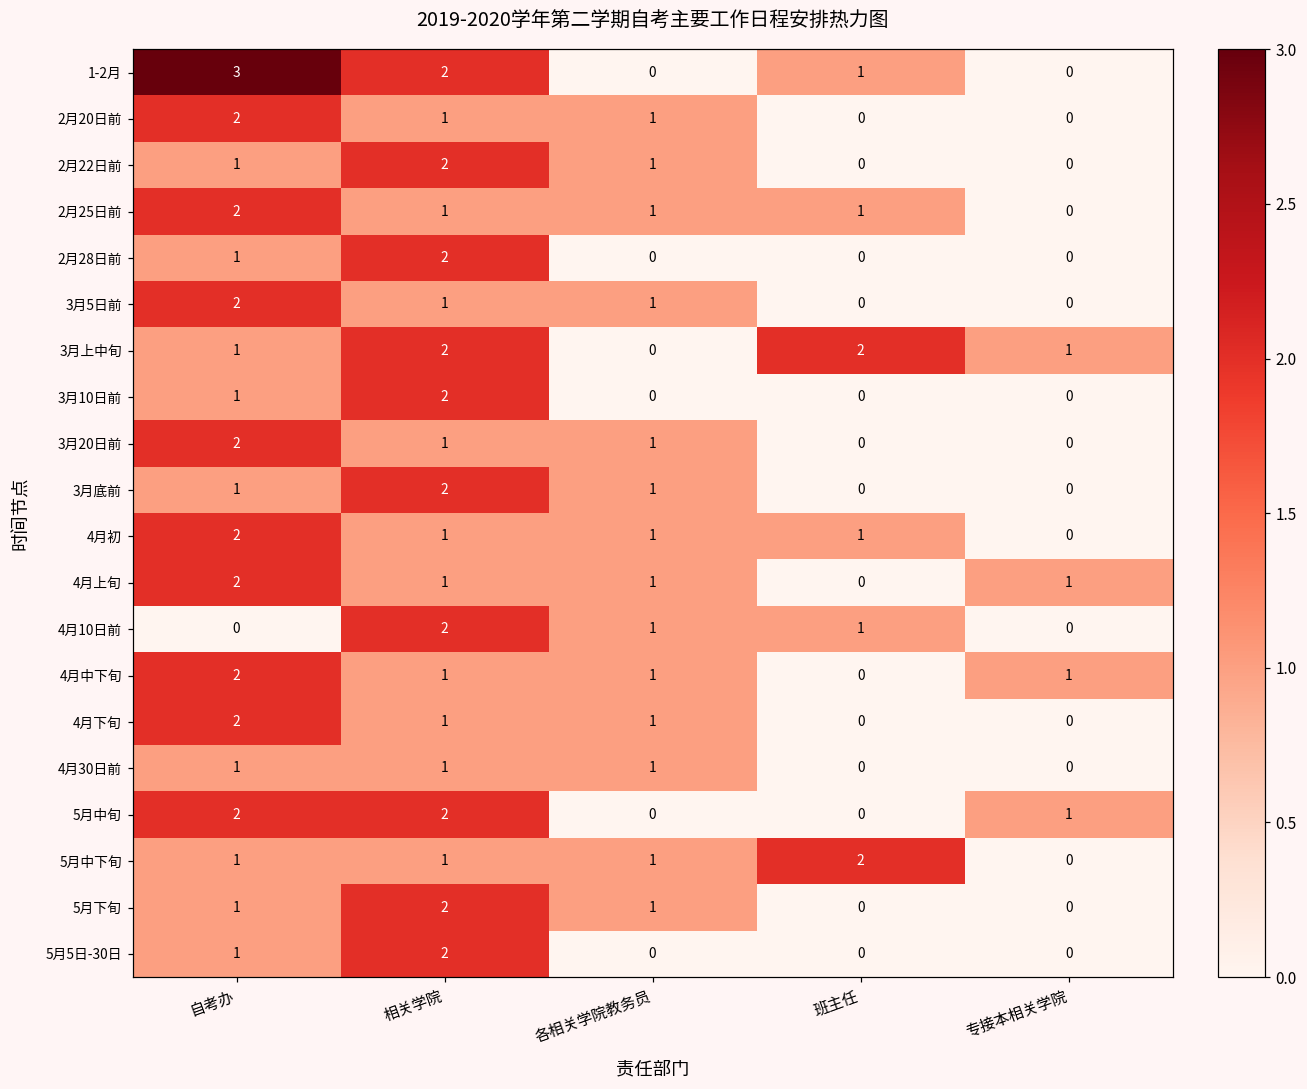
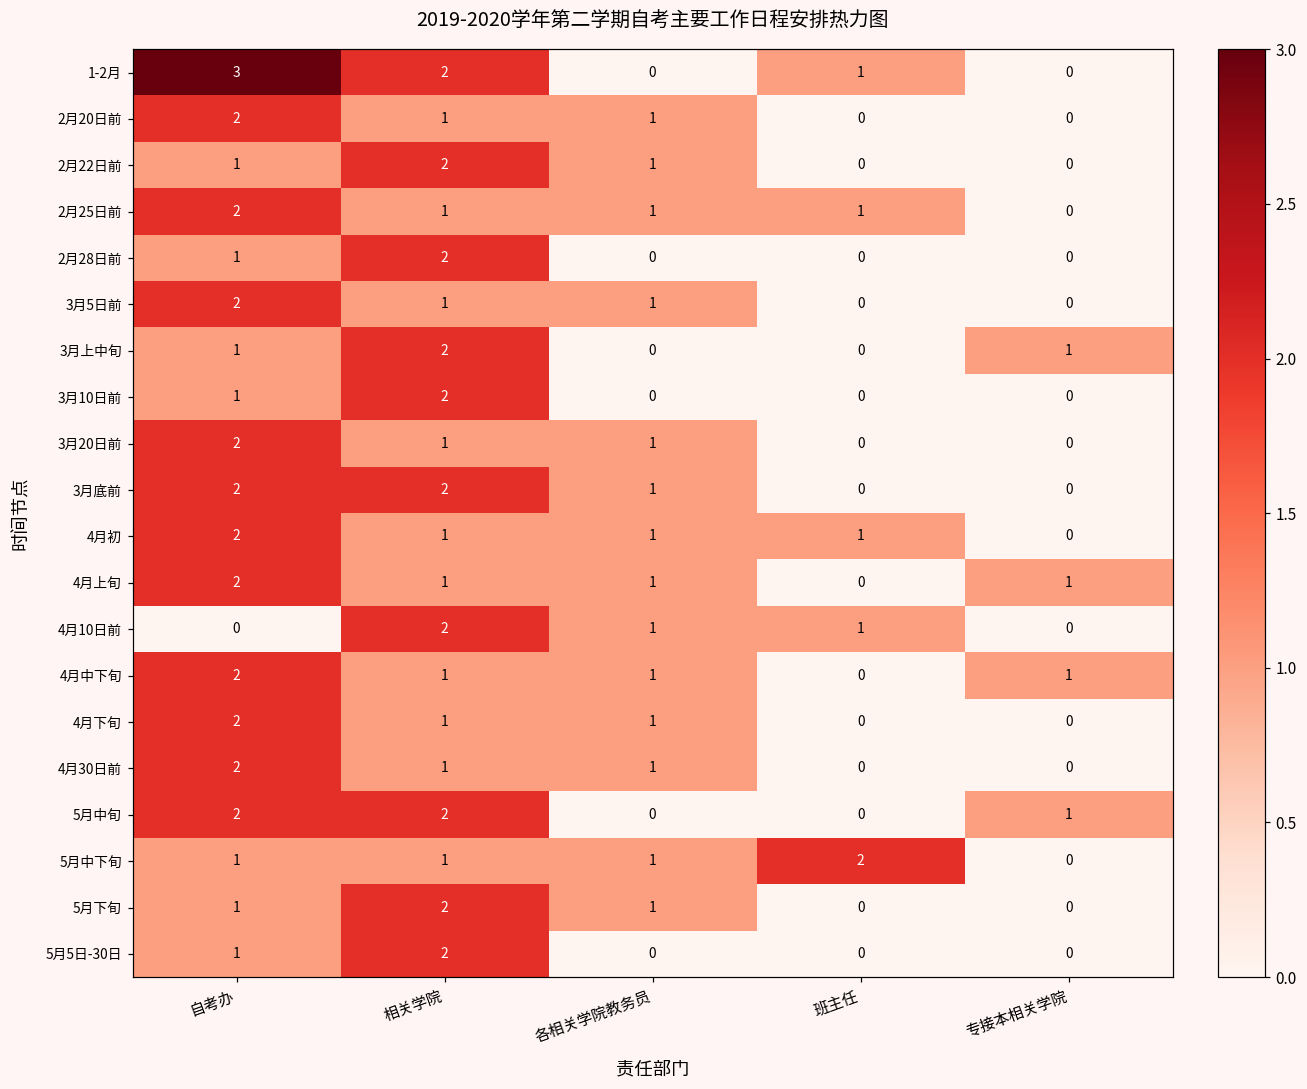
  {
    "1-2月": {
      "自考办": 3,
      "相关学院": 2,
      "各相关学院教务员": 0,
      "班主任": 1,
      "专接本相关学院": 0
    },
    "2月20日前": {
      "自考办": 2,
      "相关学院": 1,
      "各相关学院教务员": 1,
      "班主任": 0,
      "专接本相关学院": 0
    },
    "2月22日前": {
      "自考办": 1,
      "相关学院": 2,
      "各相关学院教务员": 1,
      "班主任": 0,
      "专接本相关学院": 0
    },
    "2月25日前": {
      "自考办": 2,
      "相关学院": 1,
      "各相关学院教务员": 1,
      "班主任": 1,
      "专接本相关学院": 0
    },
    "2月28日前": {
      "自考办": 1,
      "相关学院": 2,
      "各相关学院教务员": 0,
      "班主任": 0,
      "专接本相关学院": 0
    },
    "3月5日前": {
      "自考办": 2,
      "相关学院": 1,
      "各相关学院教务员": 1,
      "班主任": 0,
      "专接本相关学院": 0
    },
    "3月上中旬": {
      "自考办": 1,
      "相关学院": 2,
      "各相关学院教务员": 0,
-     "班主任": 2,
+     "班主任": 0,
      "专接本相关学院": 1
    },
    "3月10日前": {
      "自考办": 1,
      "相关学院": 2,
      "各相关学院教务员": 0,
      "班主任": 0,
      "专接本相关学院": 0
    },
    "3月20日前": {
      "自考办": 2,
      "相关学院": 1,
      "各相关学院教务员": 1,
      "班主任": 0,
      "专接本相关学院": 0
    },
    "3月底前": {
-     "自考办": 1,
+     "自考办": 2,
      "相关学院": 2,
      "各相关学院教务员": 1,
      "班主任": 0,
      "专接本相关学院": 0
    },
    "4月初": {
      "自考办": 2,
      "相关学院": 1,
      "各相关学院教务员": 1,
      "班主任": 1,
      "专接本相关学院": 0
    },
    "4月上旬": {
      "自考办": 2,
      "相关学院": 1,
      "各相关学院教务员": 1,
      "班主任": 0,
      "专接本相关学院": 1
    },
    "4月10日前": {
      "自考办": 0,
      "相关学院": 2,
      "各相关学院教务员": 1,
      "班主任": 1,
      "专接本相关学院": 0
    },
    "4月中下旬": {
      "自考办": 2,
      "相关学院": 1,
      "各相关学院教务员": 1,
      "班主任": 0,
      "专接本相关学院": 1
    },
    "4月下旬": {
      "自考办": 2,
      "相关学院": 1,
      "各相关学院教务员": 1,
      "班主任": 0,
      "专接本相关学院": 0
    },
    "4月30日前": {
-     "自考办": 1,
+     "自考办": 2,
      "相关学院": 1,
      "各相关学院教务员": 1,
      "班主任": 0,
      "专接本相关学院": 0
    },
    "5月中旬": {
      "自考办": 2,
      "相关学院": 2,
      "各相关学院教务员": 0,
      "班主任": 0,
      "专接本相关学院": 1
    },
    "5月中下旬": {
      "自考办": 1,
      "相关学院": 1,
      "各相关学院教务员": 1,
      "班主任": 2,
      "专接本相关学院": 0
    },
    "5月下旬": {
      "自考办": 1,
      "相关学院": 2,
      "各相关学院教务员": 1,
      "班主任": 0,
      "专接本相关学院": 0
    },
    "5月5日-30日": {
      "自考办": 1,
      "相关学院": 2,
      "各相关学院教务员": 0,
      "班主任": 0,
      "专接本相关学院": 0
    }
  }
